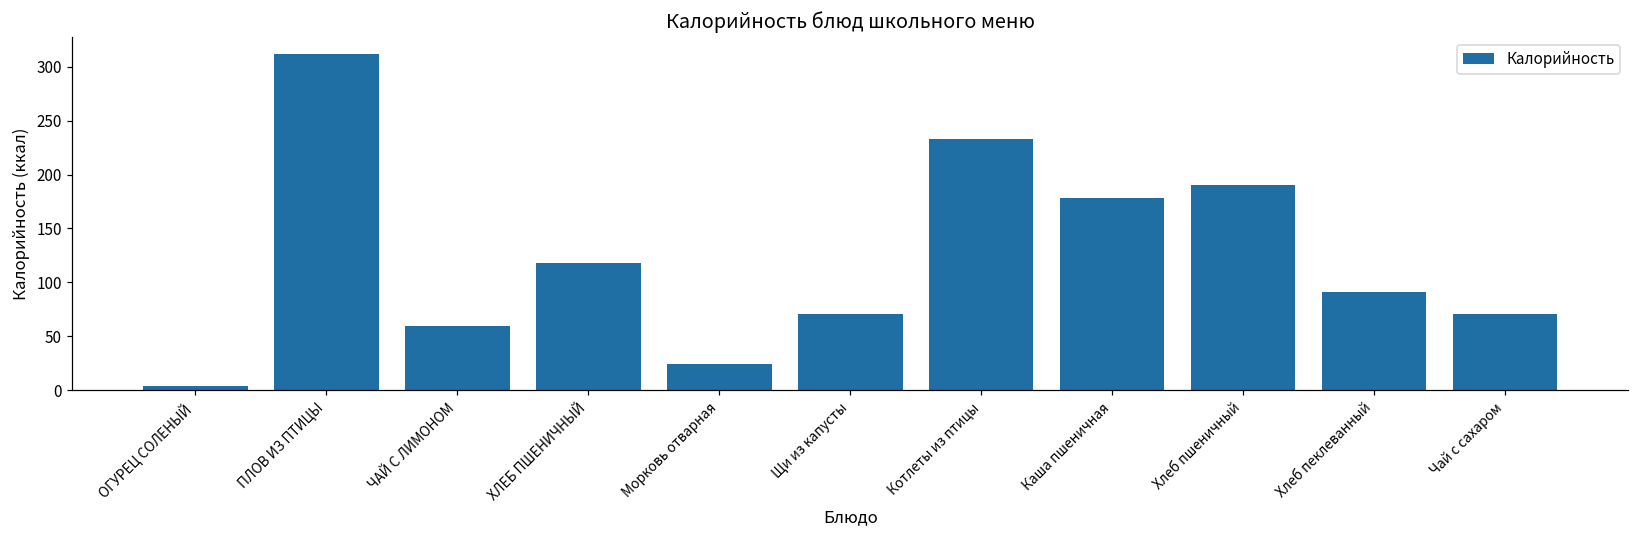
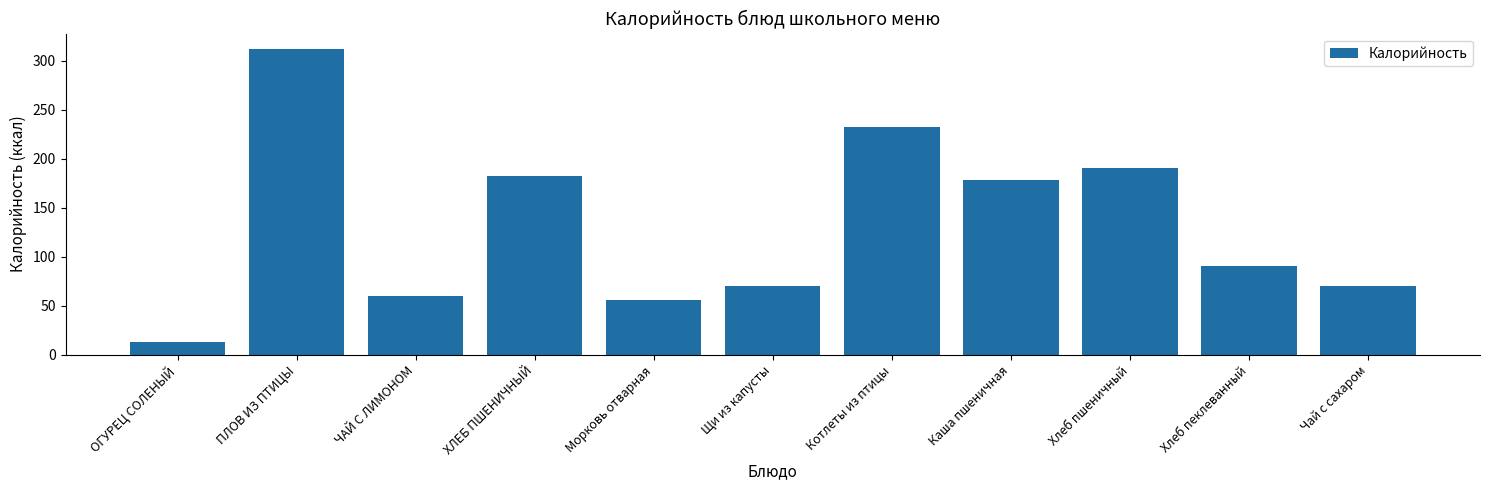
  {
-   "ОГУРЕЦ СОЛЕНЫЙ": 0,
+   "ОГУРЕЦ СОЛЕНЫЙ": 10,
    "ПЛОВ ИЗ ПТИЦЫ": 310,
    "ЧАЙ С ЛИМОНОМ": 60,
-   "ХЛЕБ ПШЕНИЧНЫЙ": 120,
-   "Морковь отварная": 20,
+   "ХЛЕБ ПШЕНИЧНЫЙ": 180,
+   "Морковь отварная": 60,
    "Щи из капусты": 70,
    "Котлеты из птицы": 230,
    "Каша пшеничная": 180,
    "Хлеб пшеничный": 190,
    "Хлеб пеклеванный": 90,
    "Чай с сахаром": 70
  }
